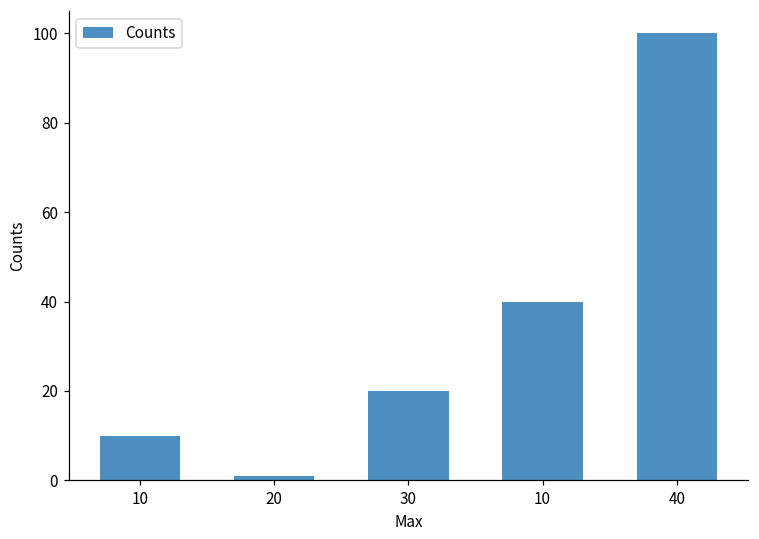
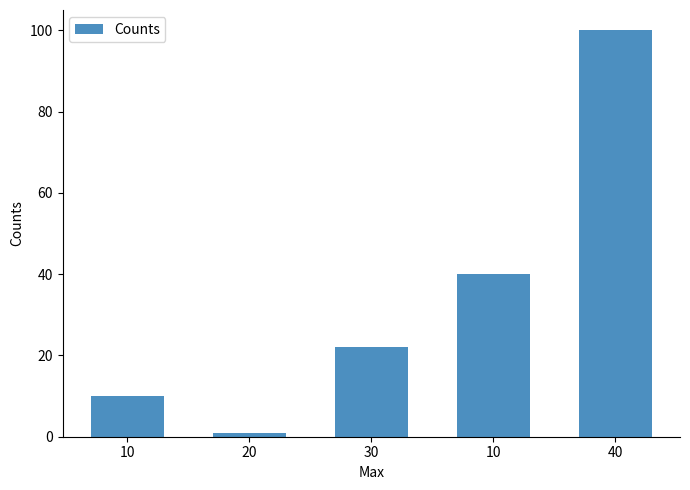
  {
    "20": 1,
-   "30": 20,
+   "30": 22,
    "40": 100
  }
